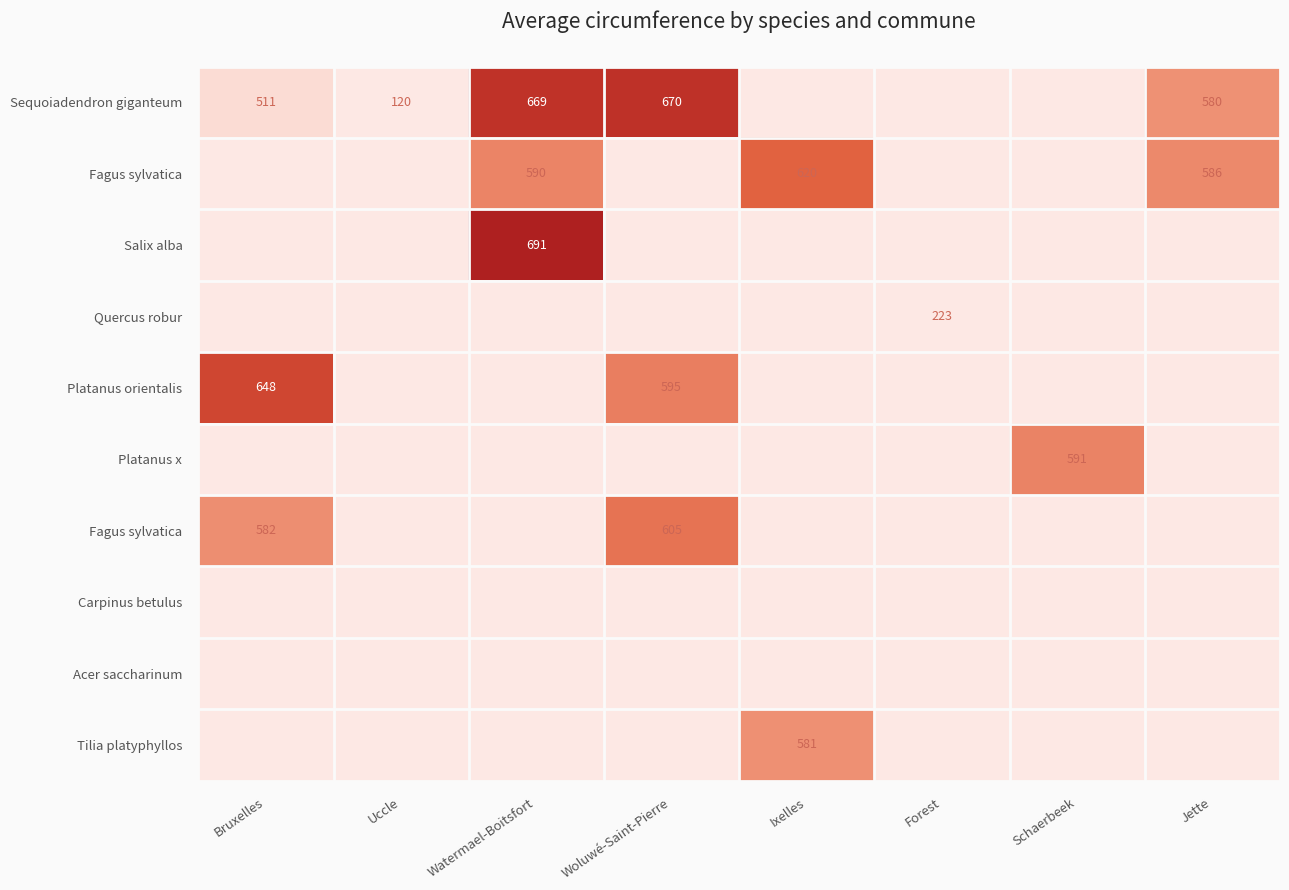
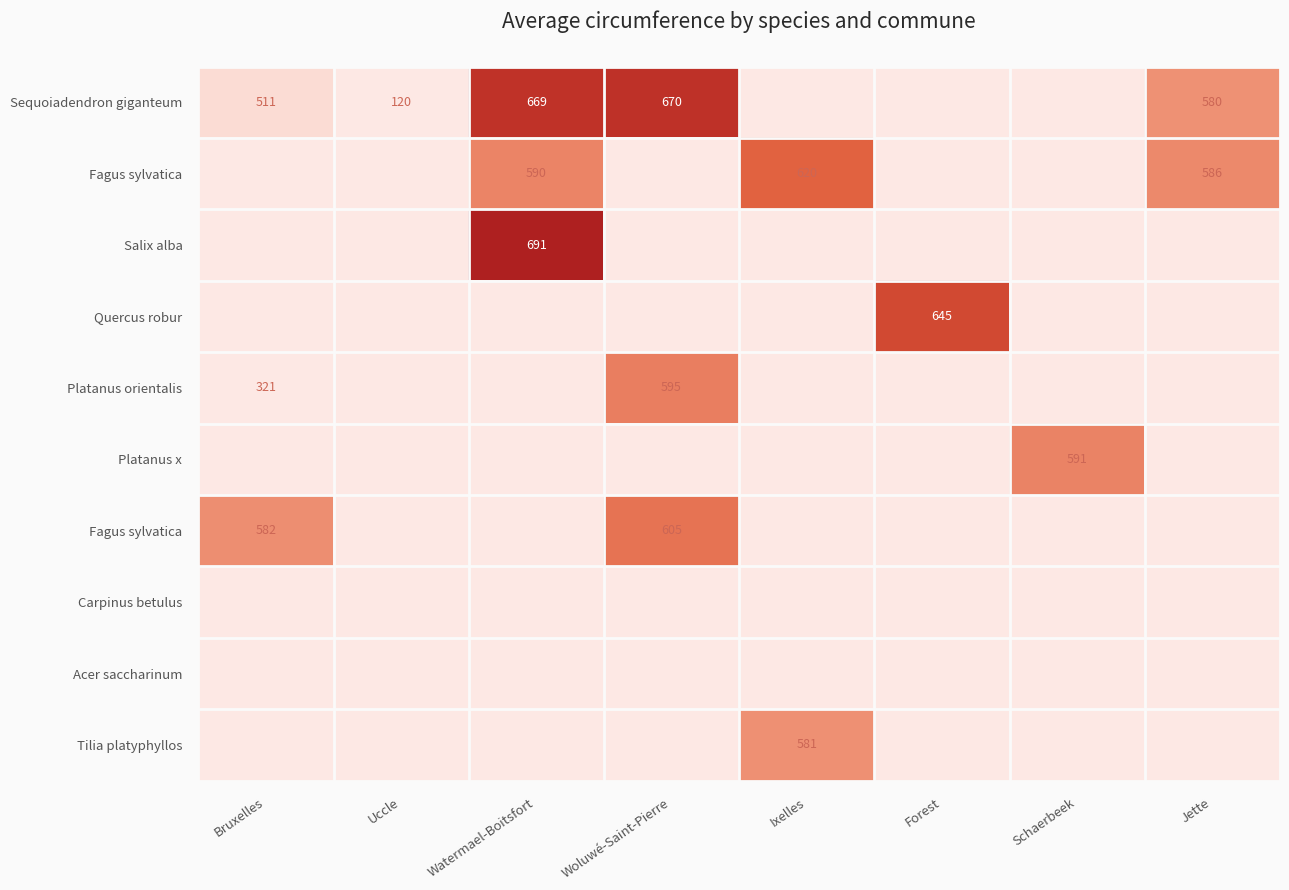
  {
    "Sequoiadendron giganteum": {
      "Bruxelles": 511,
      "Uccle": 120,
      "Watermael-Boitsfort": 669,
      "Woluwé-Saint-Pierre": 670
    },
    "Salix alba": {
      "Watermael-Boitsfort": 691
    },
    "Quercus robur": {
-     "Forest": 223
+     "Forest": 645
    },
    "Platanus orientalis": {
-     "Bruxelles": 648
+     "Bruxelles": 321
    }
  }
